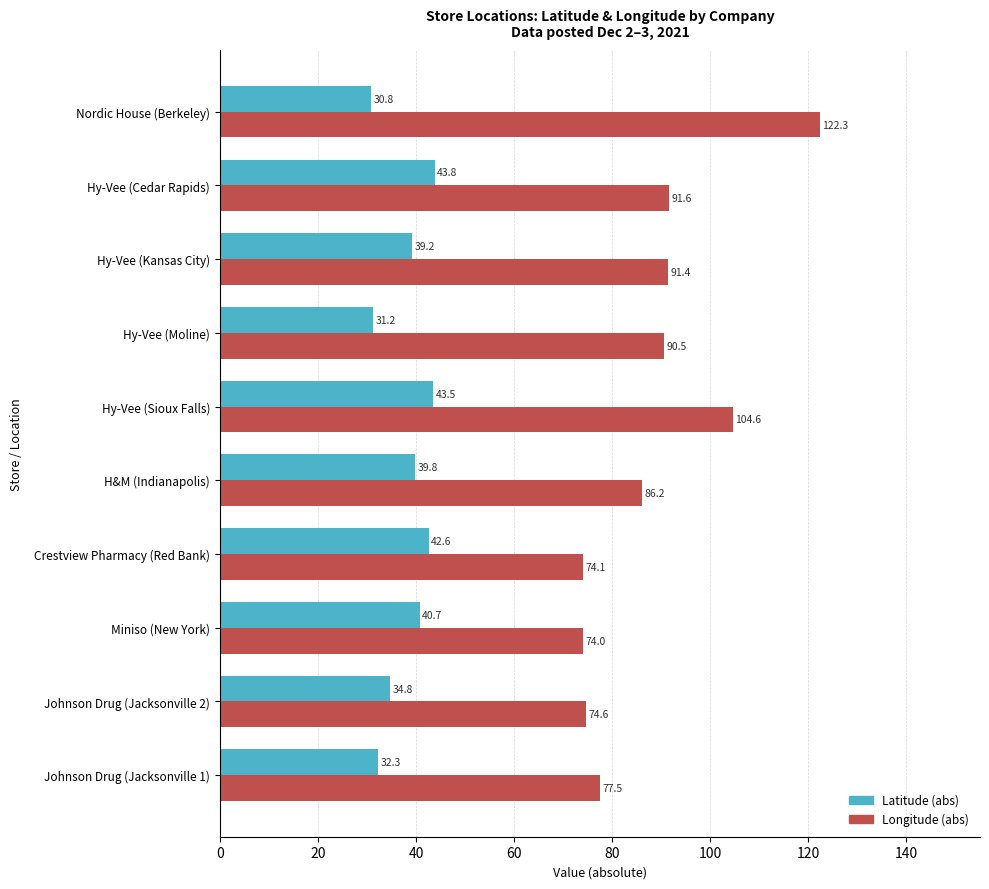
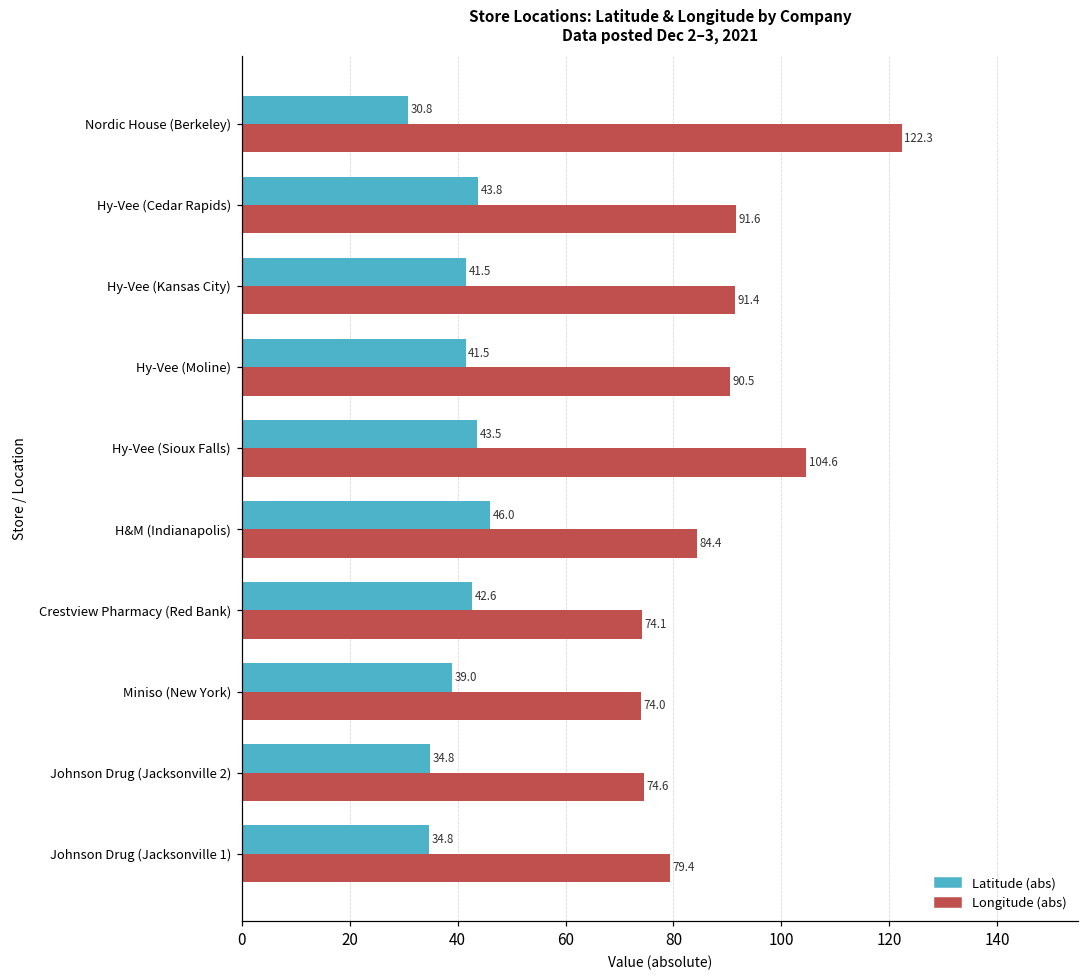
  {
    "Latitude (abs)": {
      "Nordic House (Berkeley)": 30.8,
      "Hy-Vee (Cedar Rapids)": 43.8,
-     "Hy-Vee (Kansas City)": 39.2,
-     "Hy-Vee (Moline)": 31.2,
+     "Hy-Vee (Kansas City)": 41.5,
+     "Hy-Vee (Moline)": 41.5,
      "Hy-Vee (Sioux Falls)": 43.5,
-     "H&M (Indianapolis)": 39.8,
+     "H&M (Indianapolis)": 46.0,
      "Crestview Pharmacy (Red Bank)": 42.6,
-     "Miniso (New York)": 40.7,
+     "Miniso (New York)": 39.0,
      "Johnson Drug (Jacksonville 2)": 34.8,
-     "Johnson Drug (Jacksonville 1)": 32.3
+     "Johnson Drug (Jacksonville 1)": 34.8
    },
    "Longitude (abs)": {
      "Nordic House (Berkeley)": 122.3,
      "Hy-Vee (Cedar Rapids)": 91.6,
      "Hy-Vee (Kansas City)": 91.4,
      "Hy-Vee (Moline)": 90.5,
      "Hy-Vee (Sioux Falls)": 104.6,
-     "H&M (Indianapolis)": 86.2,
+     "H&M (Indianapolis)": 84.4,
      "Crestview Pharmacy (Red Bank)": 74.1,
      "Miniso (New York)": 74.0,
      "Johnson Drug (Jacksonville 2)": 74.6,
-     "Johnson Drug (Jacksonville 1)": 77.5
+     "Johnson Drug (Jacksonville 1)": 79.4
    }
  }
